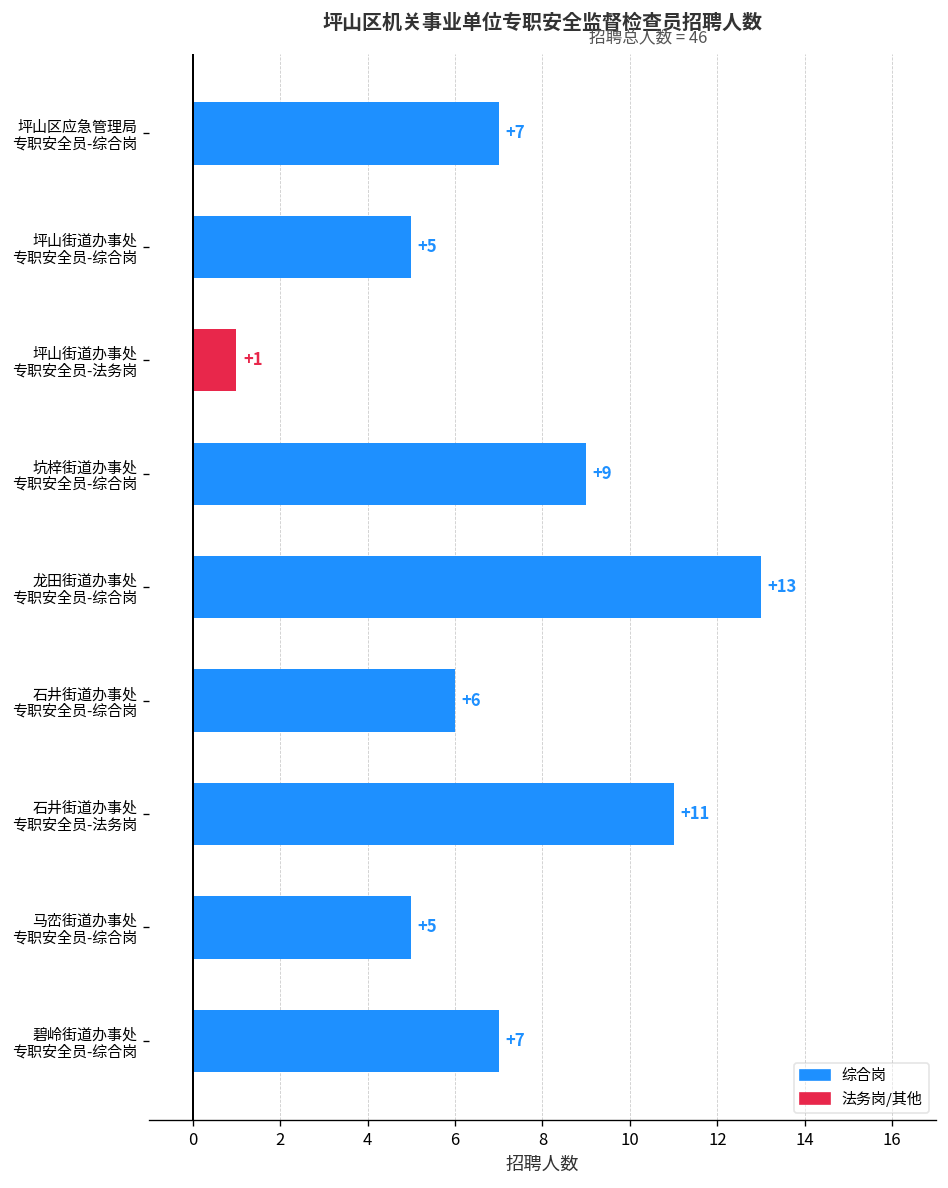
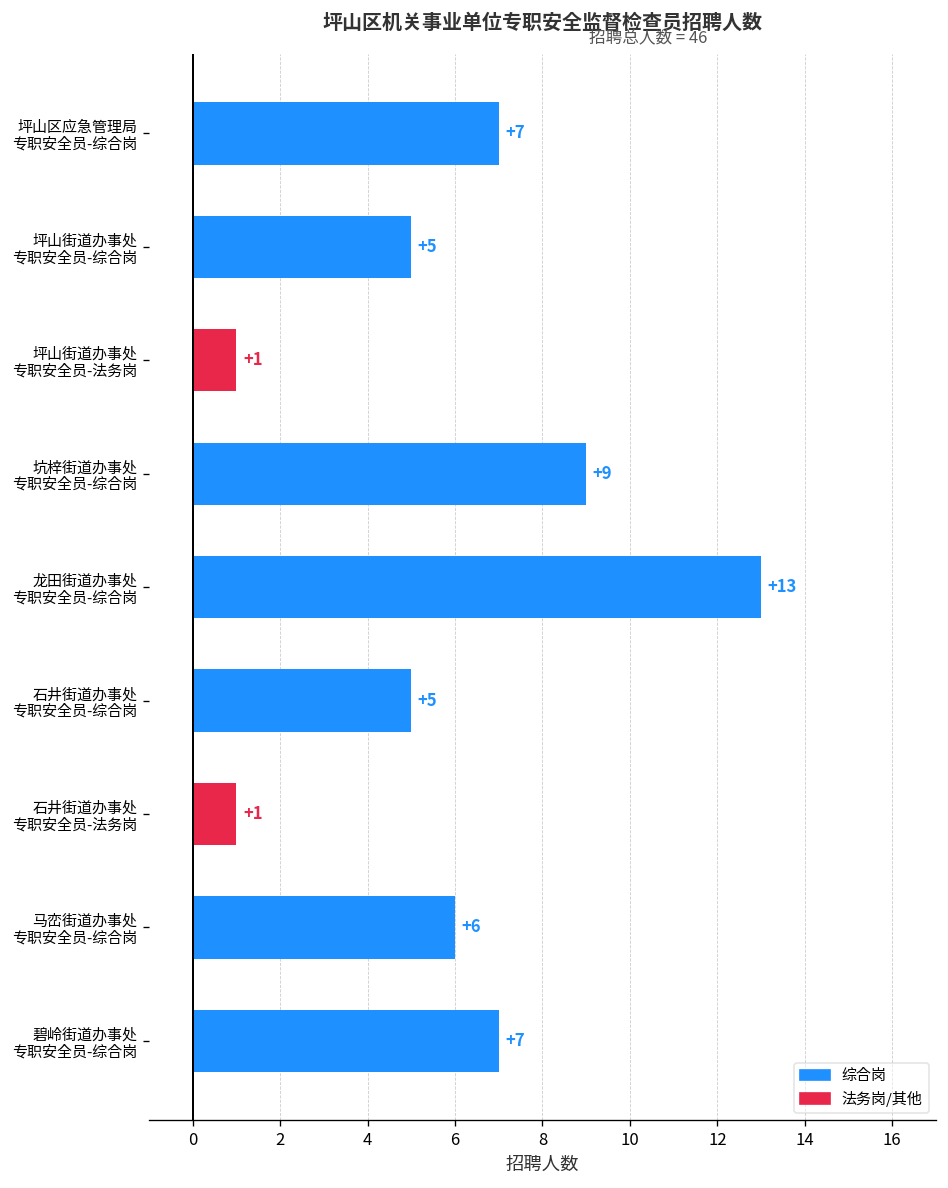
  {
    "坪山区应急管理局 专职安全员-综合岗": "+7",
    "坪山街道办事处 专职安全员-综合岗": "+5",
    "坪山街道办事处 专职安全员-法务岗": "+1",
    "坑梓街道办事处 专职安全员-综合岗": "+9",
    "龙田街道办事处 专职安全员-综合岗": "+13",
-   "石井街道办事处 专职安全员-综合岗": "+6",
-   "石井街道办事处 专职安全员-法务岗": "+11",
-   "马峦街道办事处 专职安全员-综合岗": "+5",
+   "石井街道办事处 专职安全员-综合岗": "+5",
+   "石井街道办事处 专职安全员-法务岗": "+1",
+   "马峦街道办事处 专职安全员-综合岗": "+6",
    "碧岭街道办事处 专职安全员-综合岗": "+7"
  }
